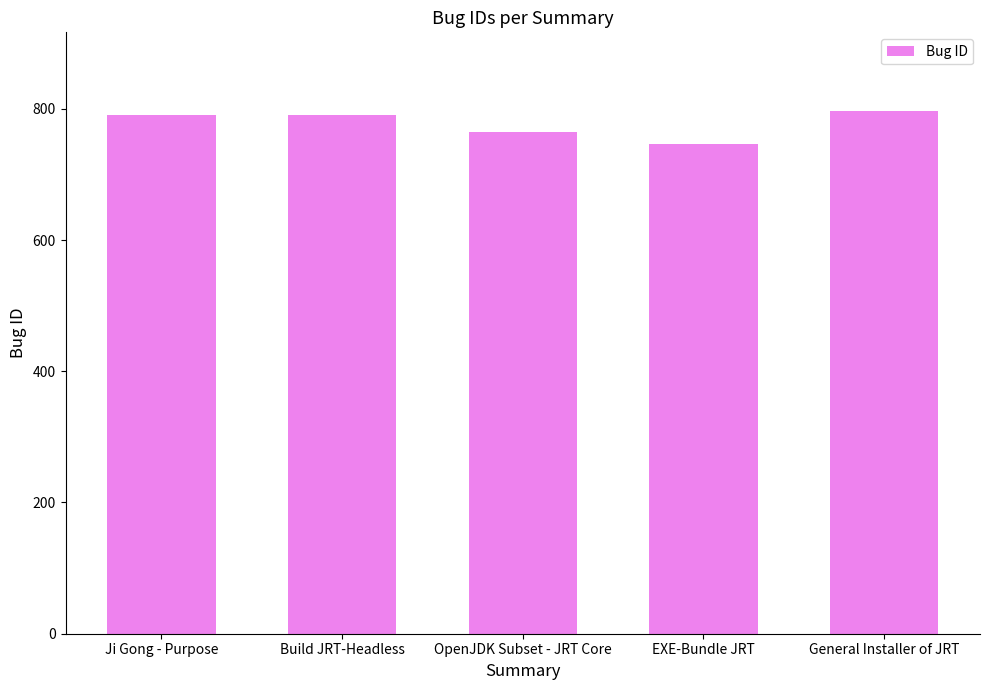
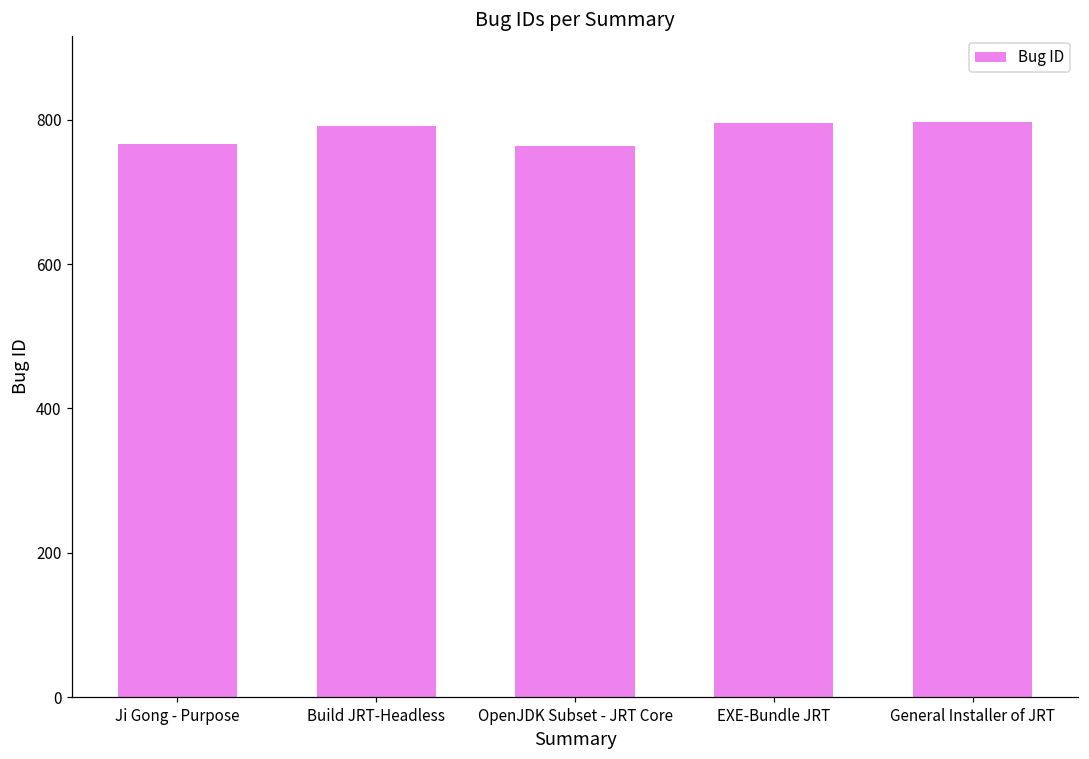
  {
-   "Ji Gong - Purpose": 790,
+   "Ji Gong - Purpose": 770,
    "Build JRT-Headless": 790,
    "OpenJDK Subset - JRT Core": 760,
-   "EXE-Bundle JRT": 750,
+   "EXE-Bundle JRT": 800,
    "General Installer of JRT": 800
  }
